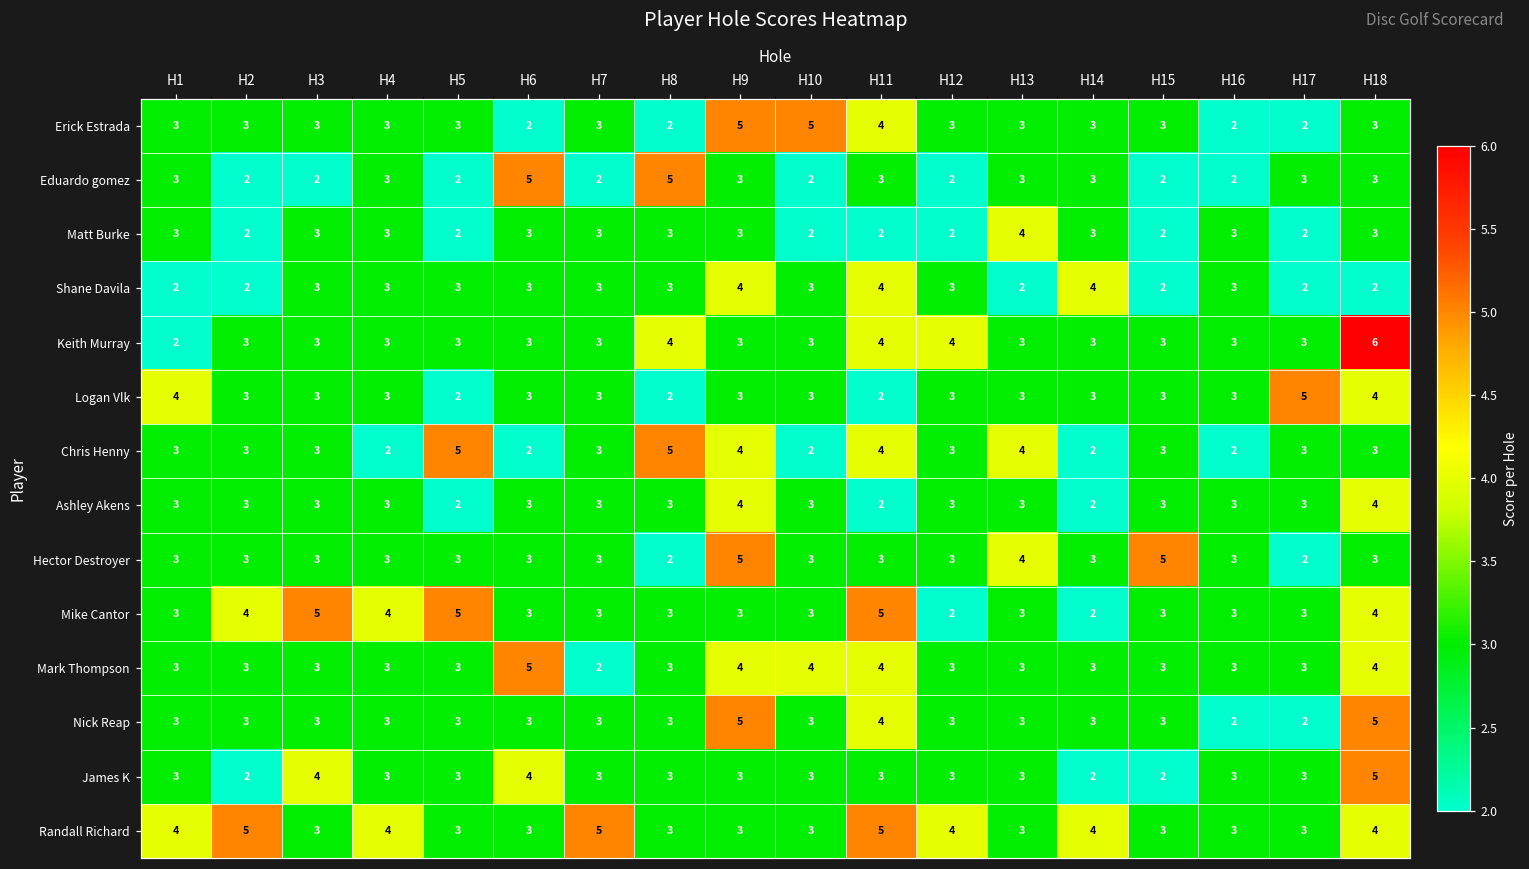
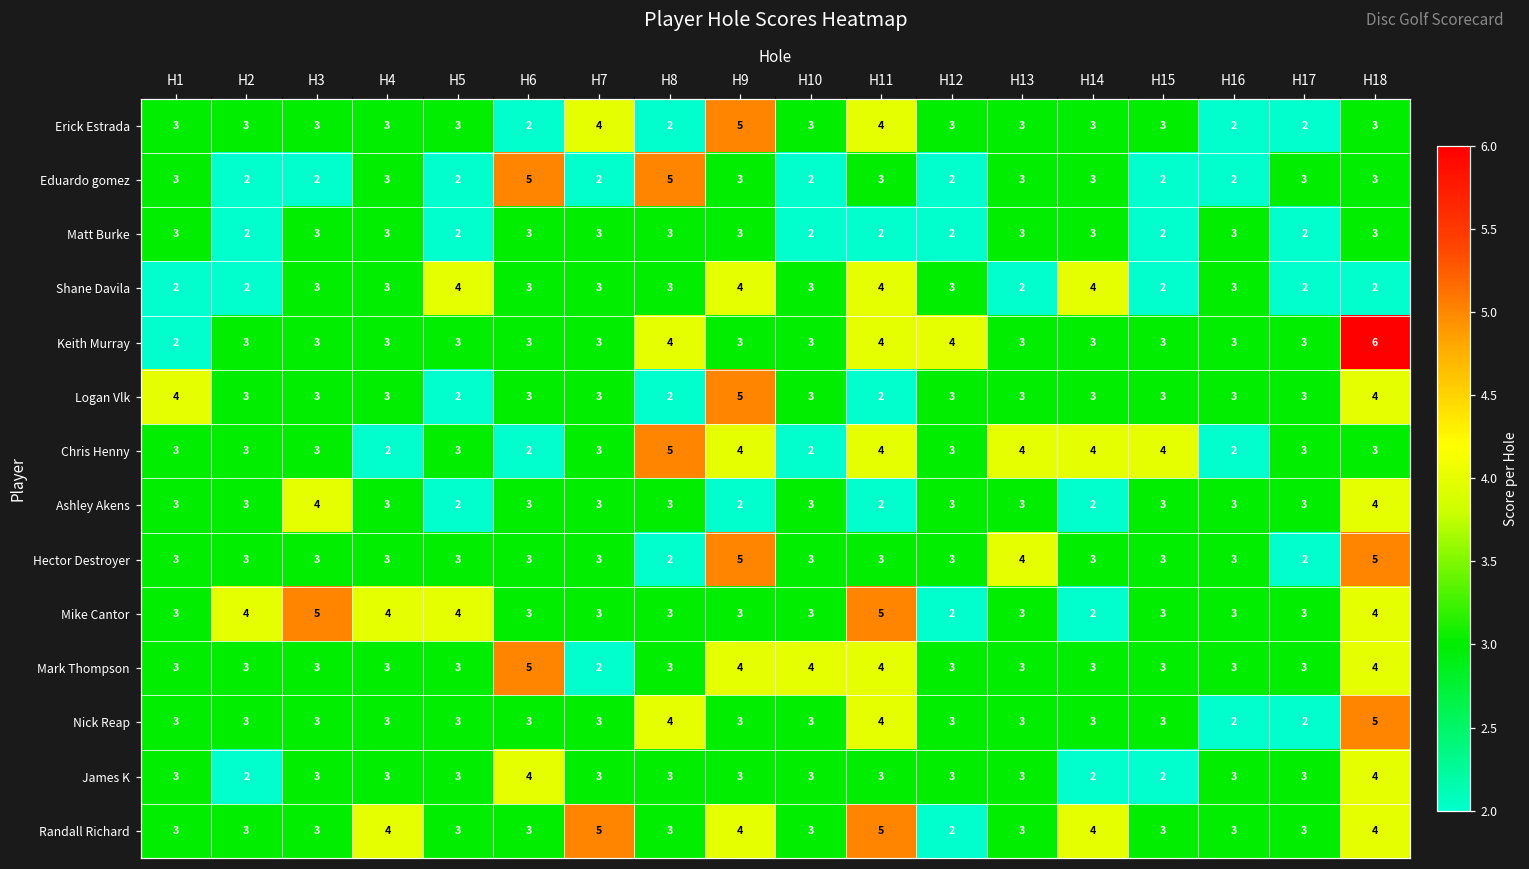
  {
    "Erick Estrada": {
      "H1": 3,
      "H2": 3,
      "H3": 3,
      "H4": 3,
      "H5": 3,
      "H6": 2,
-     "H7": 3,
+     "H7": 4,
      "H8": 2,
      "H9": 5,
-     "H10": 5,
+     "H10": 3,
      "H11": 4,
      "H12": 3,
      "H13": 3,
      "H14": 3,
      "H15": 3,
      "H16": 2,
      "H17": 2,
      "H18": 3
    },
    "Matt Burke": {
      "H1": 3,
      "H2": 2,
      "H3": 3,
      "H4": 3,
      "H5": 2,
      "H6": 3,
      "H7": 3,
      "H8": 3,
      "H9": 3,
      "H10": 2,
      "H11": 2,
      "H12": 2,
-     "H13": 4,
+     "H13": 3,
      "H14": 3,
      "H15": 2,
      "H16": 3,
      "H17": 2,
      "H18": 3
    },
    "Shane Davila": {
      "H1": 2,
      "H2": 2,
      "H3": 3,
      "H4": 3,
-     "H5": 3,
+     "H5": 4,
      "H6": 3,
      "H7": 3,
      "H8": 3,
      "H9": 4,
      "H10": 3,
      "H11": 4,
      "H12": 3,
      "H13": 2,
      "H14": 4,
      "H15": 2,
      "H16": 3,
      "H17": 2,
      "H18": 2
    },
    "Logan Vlk": {
      "H1": 4,
      "H2": 3,
      "H3": 3,
      "H4": 3,
      "H5": 2,
      "H6": 3,
      "H7": 3,
      "H8": 2,
-     "H9": 3,
+     "H9": 5,
      "H10": 3,
      "H11": 2,
      "H12": 3,
      "H13": 3,
      "H14": 3,
      "H15": 3,
      "H16": 3,
-     "H17": 5,
+     "H17": 3,
      "H18": 4
    },
    "Chris Henny": {
      "H1": 3,
      "H2": 3,
      "H3": 3,
      "H4": 2,
-     "H5": 5,
+     "H5": 3,
      "H6": 2,
      "H7": 3,
      "H8": 5,
      "H9": 4,
      "H10": 2,
      "H11": 4,
      "H12": 3,
      "H13": 4,
-     "H14": 2,
-     "H15": 3,
+     "H14": 4,
+     "H15": 4,
      "H16": 2,
      "H17": 3,
      "H18": 3
    },
    "Ashley Akens": {
      "H1": 3,
      "H2": 3,
-     "H3": 3,
+     "H3": 4,
      "H4": 3,
      "H5": 2,
      "H6": 3,
      "H7": 3,
      "H8": 3,
-     "H9": 4,
+     "H9": 2,
      "H10": 3,
      "H11": 2,
      "H12": 3,
      "H13": 3,
      "H14": 2,
      "H15": 3,
      "H16": 3,
      "H17": 3,
      "H18": 4
    },
    "Hector Destroyer": {
      "H1": 3,
      "H2": 3,
      "H3": 3,
      "H4": 3,
      "H5": 3,
      "H6": 3,
      "H7": 3,
      "H8": 2,
      "H9": 5,
      "H10": 3,
      "H11": 3,
      "H12": 3,
      "H13": 4,
      "H14": 3,
-     "H15": 5,
+     "H15": 3,
      "H16": 3,
      "H17": 2,
-     "H18": 3
+     "H18": 5
    },
    "Mike Cantor": {
      "H1": 3,
      "H2": 4,
      "H3": 5,
      "H4": 4,
-     "H5": 5,
+     "H5": 4,
      "H6": 3,
      "H7": 3,
      "H8": 3,
      "H9": 3,
      "H10": 3,
      "H11": 5,
      "H12": 2,
      "H13": 3,
      "H14": 2,
      "H15": 3,
      "H16": 3,
      "H17": 3,
      "H18": 4
    },
    "Nick Reap": {
      "H1": 3,
      "H2": 3,
      "H3": 3,
      "H4": 3,
      "H5": 3,
      "H6": 3,
      "H7": 3,
-     "H8": 3,
-     "H9": 5,
+     "H8": 4,
+     "H9": 3,
      "H10": 3,
      "H11": 4,
      "H12": 3,
      "H13": 3,
      "H14": 3,
      "H15": 3,
      "H16": 2,
      "H17": 2,
      "H18": 5
    },
    "James K": {
      "H1": 3,
      "H2": 2,
-     "H3": 4,
+     "H3": 3,
      "H4": 3,
      "H5": 3,
      "H6": 4,
      "H7": 3,
      "H8": 3,
      "H9": 3,
      "H10": 3,
      "H11": 3,
      "H12": 3,
      "H13": 3,
      "H14": 2,
      "H15": 2,
      "H16": 3,
      "H17": 3,
-     "H18": 5
+     "H18": 4
    },
    "Randall Richard": {
-     "H1": 4,
-     "H2": 5,
+     "H1": 3,
+     "H2": 3,
      "H3": 3,
      "H4": 4,
      "H5": 3,
      "H6": 3,
      "H7": 5,
      "H8": 3,
-     "H9": 3,
+     "H9": 4,
      "H10": 3,
      "H11": 5,
-     "H12": 4,
+     "H12": 2,
      "H13": 3,
      "H14": 4,
      "H15": 3,
      "H16": 3,
      "H17": 3,
      "H18": 4
    }
  }
